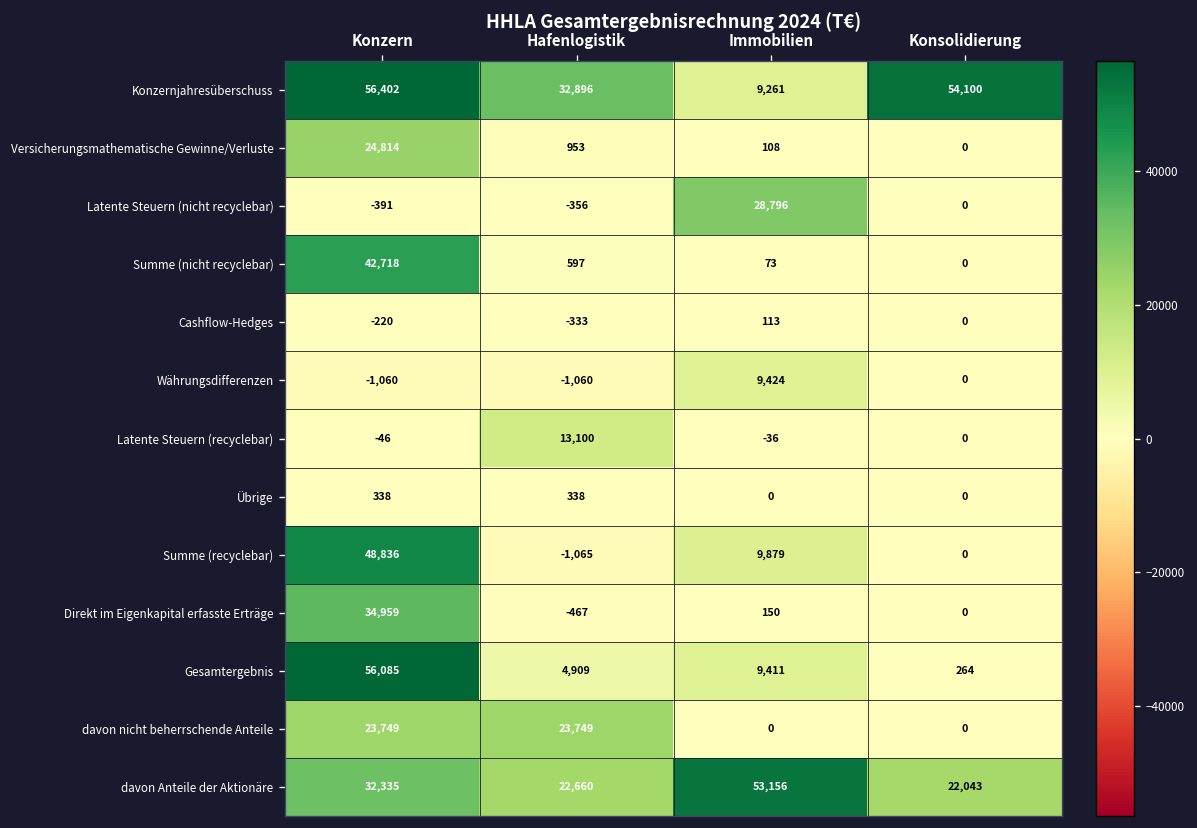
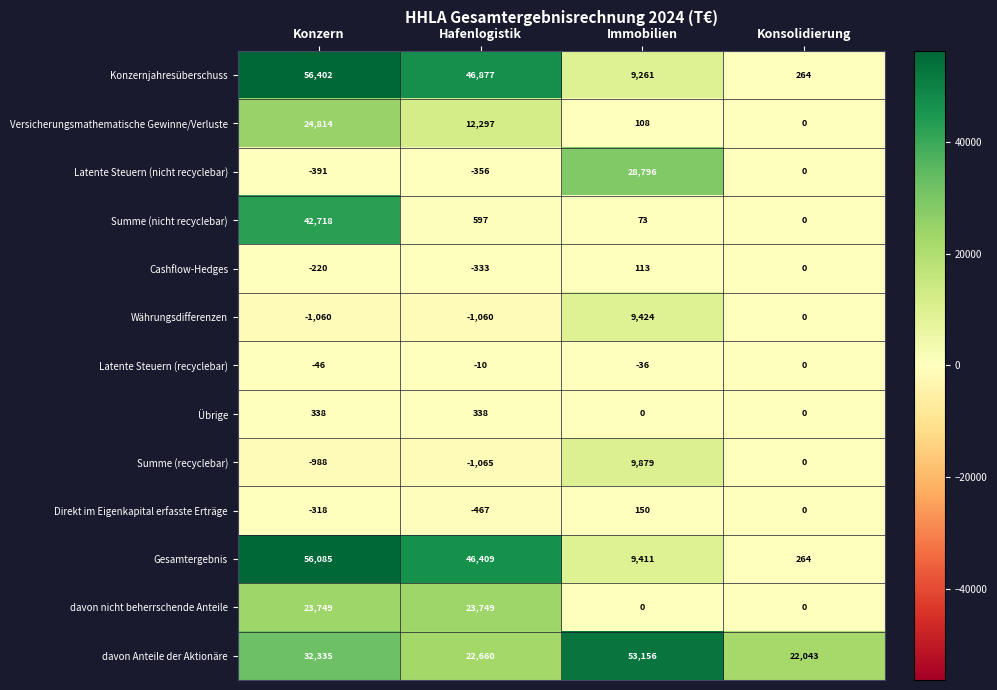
  {
    "Konzernjahresüberschuss": {
      "Konzern": "56,402",
-     "Hafenlogistik": "32,896",
+     "Hafenlogistik": "46,877",
      "Immobilien": "9,261",
-     "Konsolidierung": "54,100"
+     "Konsolidierung": "264"
    },
    "Versicherungsmathematische Gewinne/Verluste": {
      "Konzern": "24,814",
-     "Hafenlogistik": "953",
+     "Hafenlogistik": "12,297",
      "Immobilien": "108",
      "Konsolidierung": "0"
    },
    "Latente Steuern (nicht recyclebar)": {
      "Konzern": "-391",
      "Hafenlogistik": "-356",
      "Immobilien": "28,796",
      "Konsolidierung": "0"
    },
    "Summe (nicht recyclebar)": {
      "Konzern": "42,718",
      "Hafenlogistik": "597",
      "Immobilien": "73",
      "Konsolidierung": "0"
    },
    "Cashflow-Hedges": {
      "Konzern": "-220",
      "Hafenlogistik": "-333",
      "Immobilien": "113",
      "Konsolidierung": "0"
    },
    "Währungsdifferenzen": {
      "Konzern": "-1,060",
      "Hafenlogistik": "-1,060",
      "Immobilien": "9,424",
      "Konsolidierung": "0"
    },
    "Latente Steuern (recyclebar)": {
      "Konzern": "-46",
-     "Hafenlogistik": "13,100",
+     "Hafenlogistik": "-10",
      "Immobilien": "-36",
      "Konsolidierung": "0"
    },
    "Übrige": {
      "Konzern": "338",
      "Hafenlogistik": "338",
      "Immobilien": "0",
      "Konsolidierung": "0"
    },
    "Summe (recyclebar)": {
-     "Konzern": "48,836",
+     "Konzern": "-988",
      "Hafenlogistik": "-1,065",
      "Immobilien": "9,879",
      "Konsolidierung": "0"
    },
    "Direkt im Eigenkapital erfasste Erträge": {
-     "Konzern": "34,959",
+     "Konzern": "-318",
      "Hafenlogistik": "-467",
      "Immobilien": "150",
      "Konsolidierung": "0"
    },
    "Gesamtergebnis": {
      "Konzern": "56,085",
-     "Hafenlogistik": "4,909",
+     "Hafenlogistik": "46,409",
      "Immobilien": "9,411",
      "Konsolidierung": "264"
    },
    "davon nicht beherrschende Anteile": {
      "Konzern": "23,749",
      "Hafenlogistik": "23,749",
      "Immobilien": "0",
      "Konsolidierung": "0"
    },
    "davon Anteile der Aktionäre": {
      "Konzern": "32,335",
      "Hafenlogistik": "22,660",
      "Immobilien": "53,156",
      "Konsolidierung": "22,043"
    }
  }
